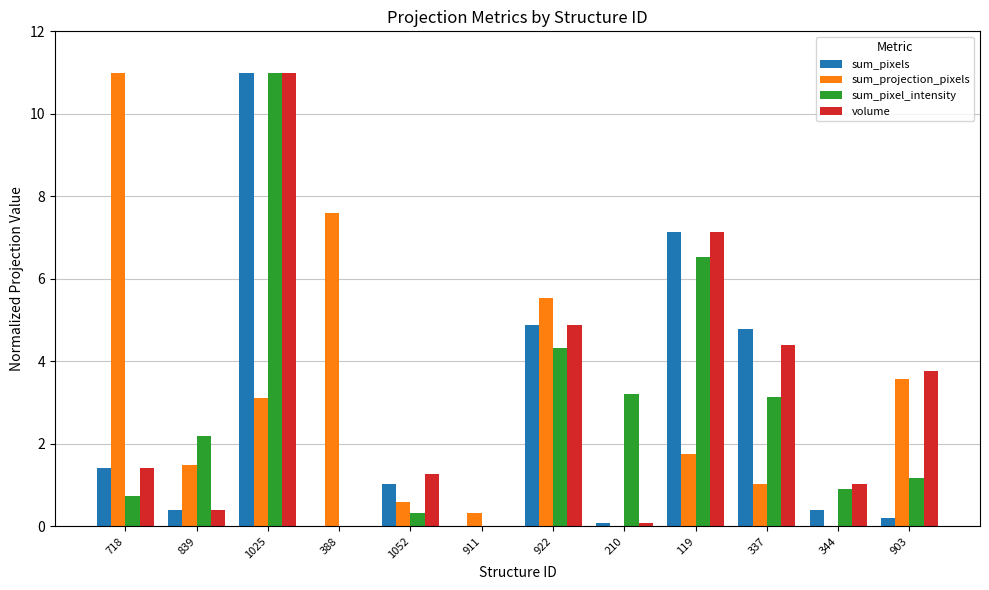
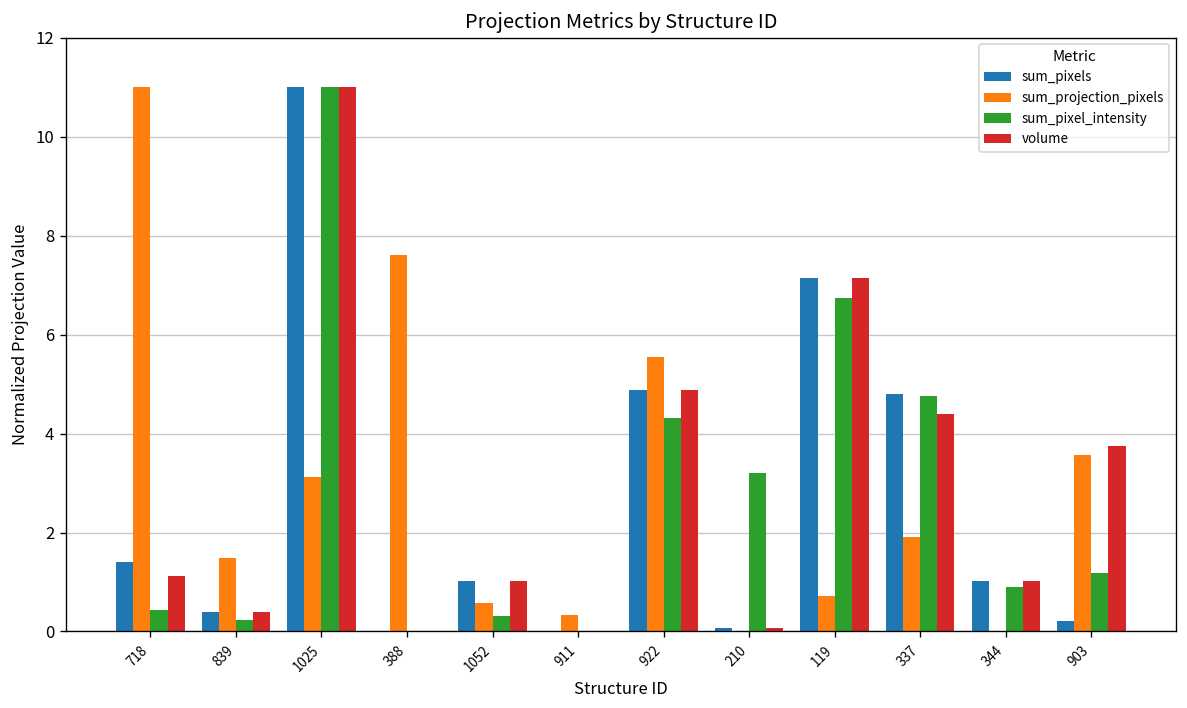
  {
    "sum_pixels": {
      "718": 1.4,
      "839": 0.4,
      "1025": 11.0,
      "1052": 1.0,
      "922": 4.9,
      "210": 0.1,
      "119": 7.1,
      "337": 4.8,
-     "344": 0.4,
+     "344": 1.0,
      "903": 0.2
    },
    "sum_projection_pixels": {
      "718": 11.0,
      "839": 1.5,
      "1025": 3.1,
      "388": 7.6,
      "1052": 0.6,
      "911": 0.3,
      "922": 5.5,
-     "119": 1.7,
-     "337": 1.0,
+     "119": 0.7,
+     "337": 1.9,
      "344": 0.0,
      "903": 3.6
    },
    "sum_pixel_intensity": {
-     "718": 0.7,
-     "839": 2.2,
+     "718": 0.4,
+     "839": 0.2,
      "1025": 11.0,
      "1052": 0.3,
      "922": 4.3,
      "210": 3.2,
-     "119": 6.5,
-     "337": 3.1,
+     "119": 6.7,
+     "337": 4.8,
      "344": 0.9,
      "903": 1.2
    },
    "volume": {
-     "718": 1.4,
+     "718": 1.1,
      "839": 0.4,
      "1025": 11.0,
-     "1052": 1.3,
+     "1052": 1.0,
      "922": 4.9,
      "210": 0.1,
      "119": 7.1,
      "337": 4.4,
      "344": 1.0,
      "903": 3.8
    }
  }
